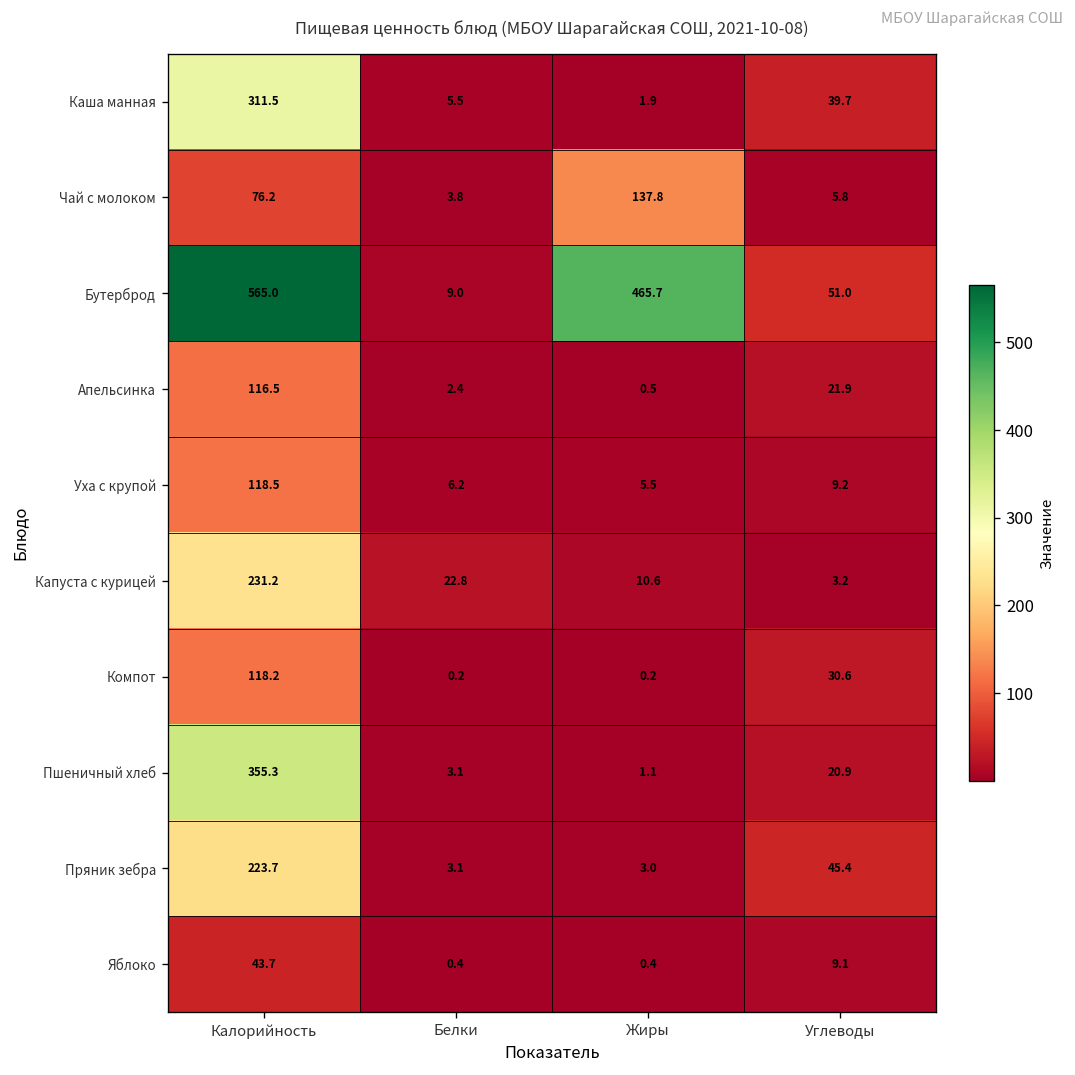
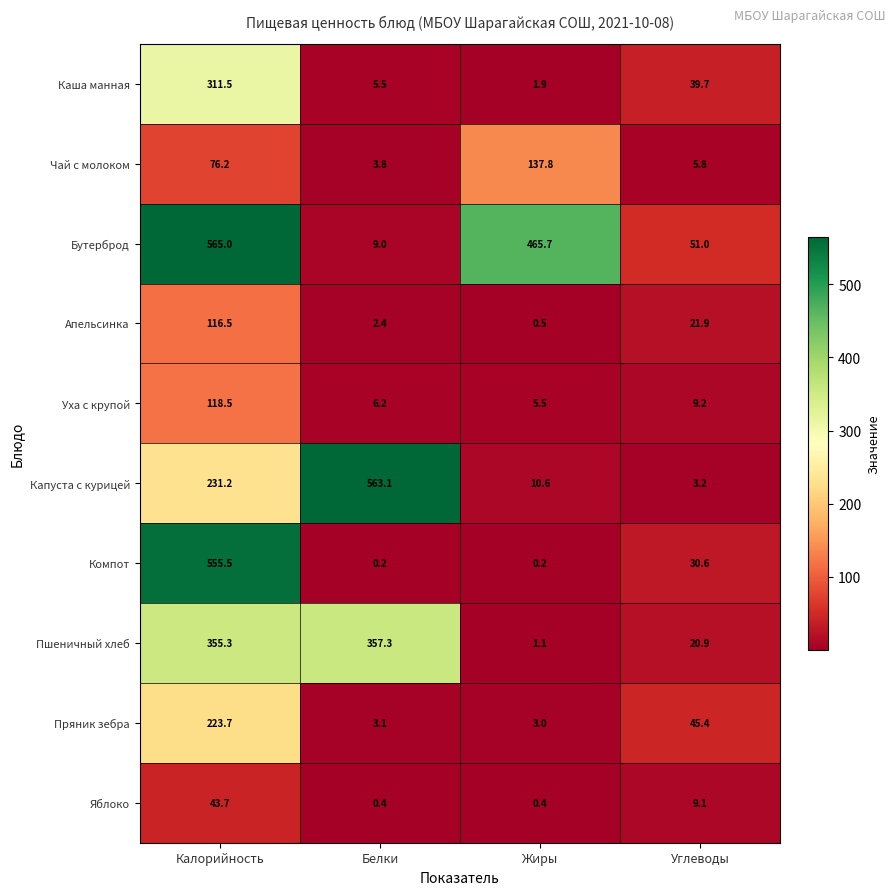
  {
    "Каша манная": {
      "Калорийность": 311.5,
      "Белки": 5.5,
      "Жиры": 1.9,
      "Углеводы": 39.7
    },
    "Чай с молоком": {
      "Калорийность": 76.2,
      "Белки": 3.8,
      "Жиры": 137.8,
      "Углеводы": 5.8
    },
    "Бутерброд": {
      "Калорийность": 565.0,
      "Белки": 9.0,
      "Жиры": 465.7,
      "Углеводы": 51.0
    },
    "Апельсинка": {
      "Калорийность": 116.5,
      "Белки": 2.4,
      "Жиры": 0.5,
      "Углеводы": 21.9
    },
    "Уха с крупой": {
      "Калорийность": 118.5,
      "Белки": 6.2,
      "Жиры": 5.5,
      "Углеводы": 9.2
    },
    "Капуста с курицей": {
      "Калорийность": 231.2,
-     "Белки": 22.8,
+     "Белки": 563.1,
      "Жиры": 10.6,
      "Углеводы": 3.2
    },
    "Компот": {
-     "Калорийность": 118.2,
+     "Калорийность": 555.5,
      "Белки": 0.2,
      "Жиры": 0.2,
      "Углеводы": 30.6
    },
    "Пшеничный хлеб": {
      "Калорийность": 355.3,
-     "Белки": 3.1,
+     "Белки": 357.3,
      "Жиры": 1.1,
      "Углеводы": 20.9
    },
    "Пряник зебра": {
      "Калорийность": 223.7,
      "Белки": 3.1,
      "Жиры": 3.0,
      "Углеводы": 45.4
    },
    "Яблоко": {
      "Калорийность": 43.7,
      "Белки": 0.4,
      "Жиры": 0.4,
      "Углеводы": 9.1
    }
  }
